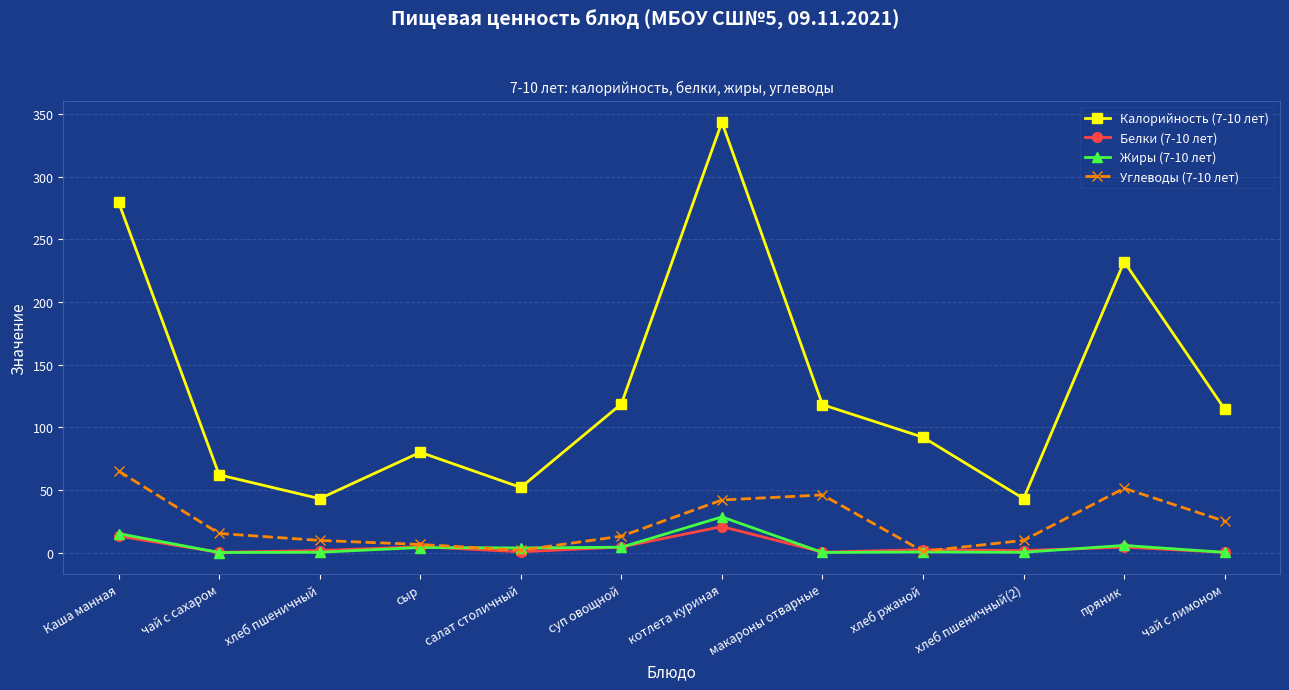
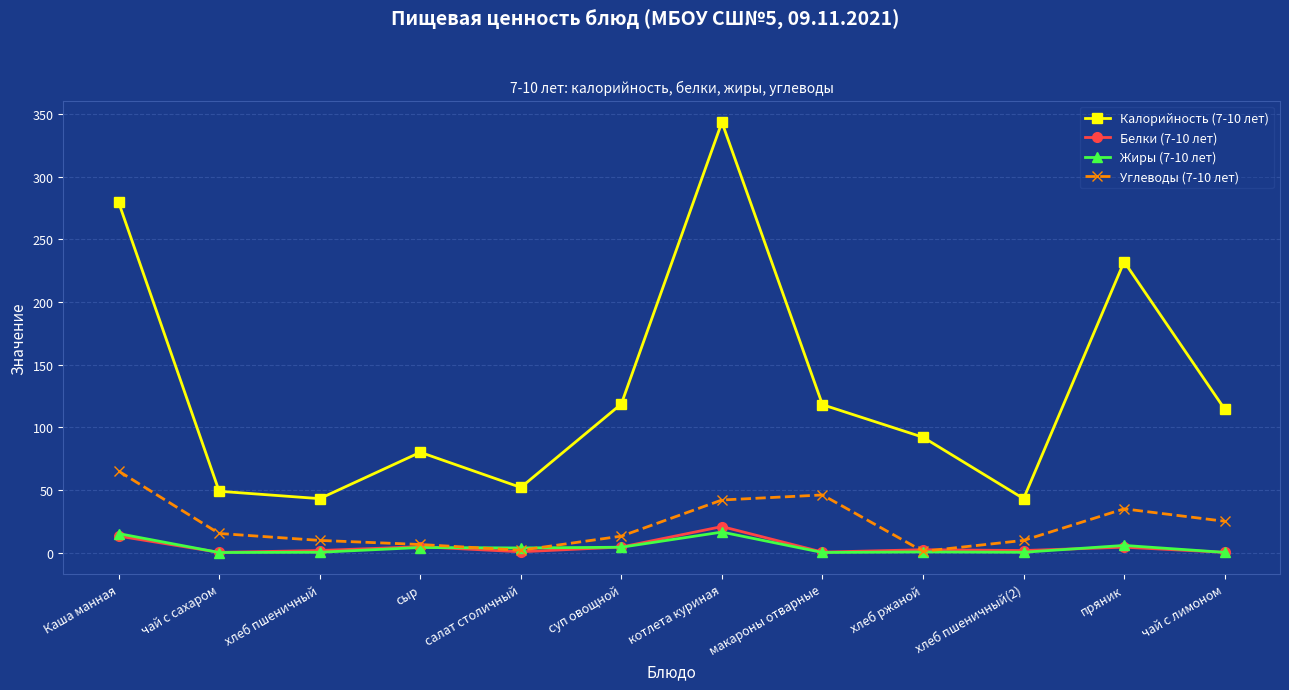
  {
    "Калорийность (7-10 лет)": {
      "Каша манная": 280,
-     "чай с сахаром": 62,
+     "чай с сахаром": 49,
      "хлеб пшеничный": 43,
      "сыр": 80,
      "салат столичный": 52,
      "суп овощной": 119,
      "котлета куриная": 343,
      "макароны отварные": 118,
      "хлеб ржаной": 92,
      "хлеб пшеничный(2)": 43,
      "пряник": 232,
      "чай с лимоном": 114
    },
    "Белки (7-10 лет)": {
      "котлета куриная": 21
    },
    "Жиры (7-10 лет)": {
-     "котлета куриная": 28
+     "котлета куриная": 16
    },
    "Углеводы (7-10 лет)": {
      "Каша манная": 65,
      "чай с сахаром": 15,
      "хлеб пшеничный": 10,
      "суп овощной": 13,
      "котлета куриная": 42,
      "макароны отварные": 46,
      "хлеб пшеничный(2)": 10,
-     "пряник": 51,
+     "пряник": 35,
      "чай с лимоном": 25
    }
  }
